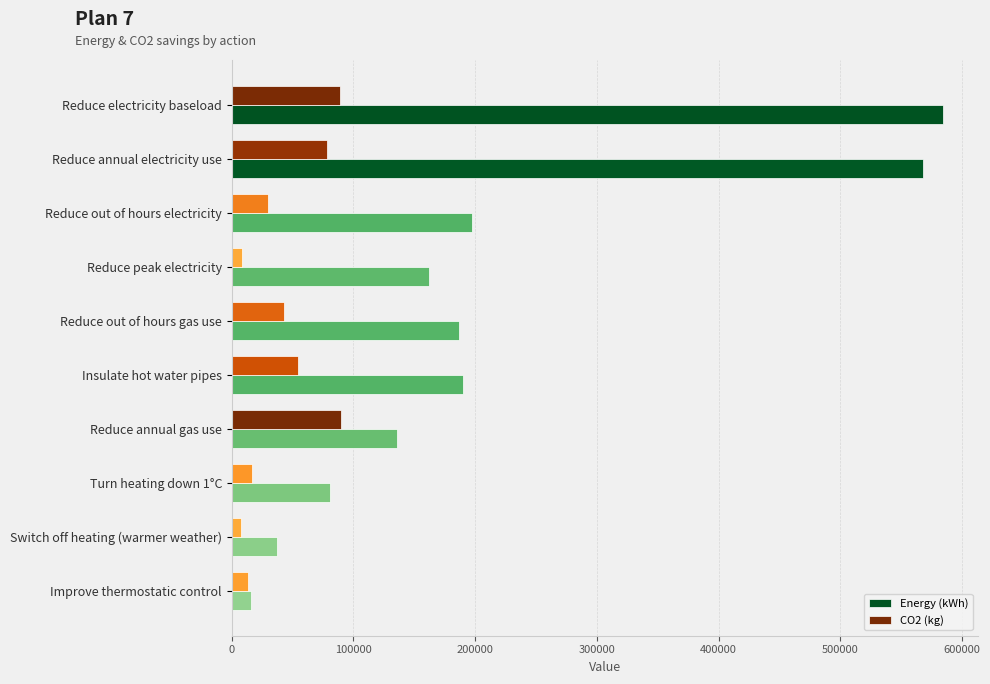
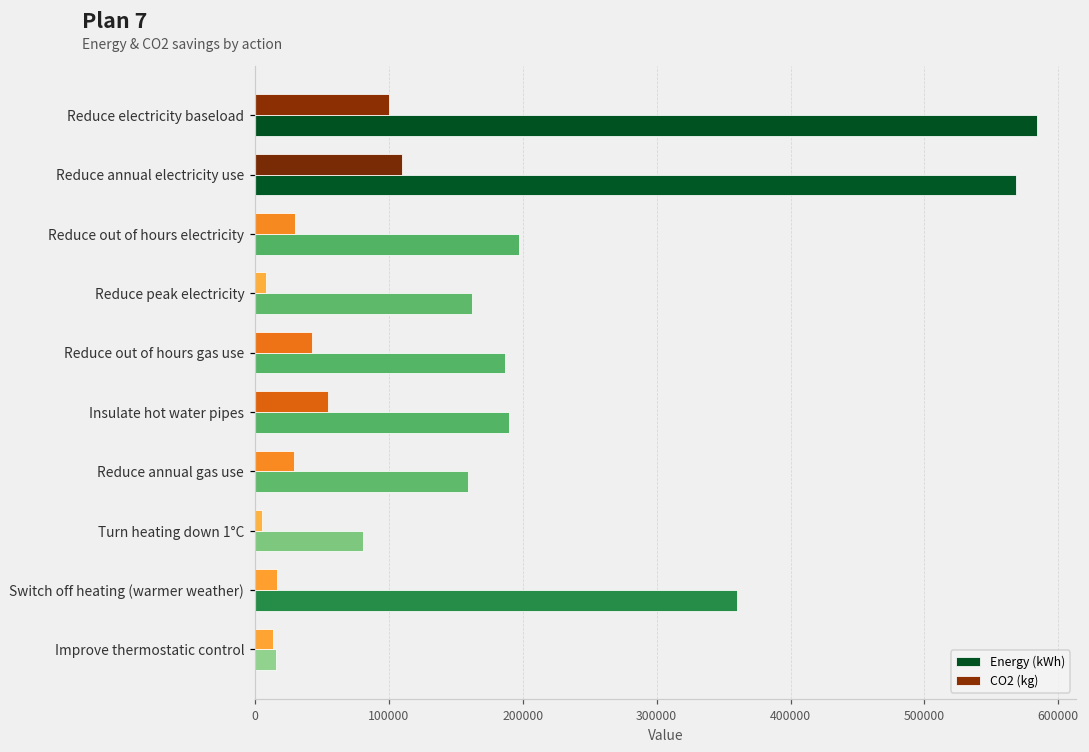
  {
    "Energy (kWh)": {
      "Reduce electricity baseload": 584000,
      "Reduce annual electricity use": 568000,
      "Reduce out of hours electricity": 197000,
      "Reduce peak electricity": 162000,
      "Reduce out of hours gas use": 187000,
      "Insulate hot water pipes": 190000,
-     "Reduce annual gas use": 136000,
+     "Reduce annual gas use": 159000,
      "Turn heating down 1°C": 81000,
-     "Switch off heating (warmer weather)": 38000,
+     "Switch off heating (warmer weather)": 360000,
      "Improve thermostatic control": 16000
    },
    "CO2 (kg)": {
-     "Reduce electricity baseload": 89000,
-     "Reduce annual electricity use": 79000,
+     "Reduce electricity baseload": 100000,
+     "Reduce annual electricity use": 110000,
      "Reduce out of hours electricity": 30000,
      "Reduce peak electricity": 8000,
      "Reduce out of hours gas use": 43000,
      "Insulate hot water pipes": 54000,
-     "Reduce annual gas use": 89000,
-     "Turn heating down 1°C": 17000,
-     "Switch off heating (warmer weather)": 8000,
+     "Reduce annual gas use": 29000,
+     "Turn heating down 1°C": 5000,
+     "Switch off heating (warmer weather)": 17000,
      "Improve thermostatic control": 13000
    }
  }
